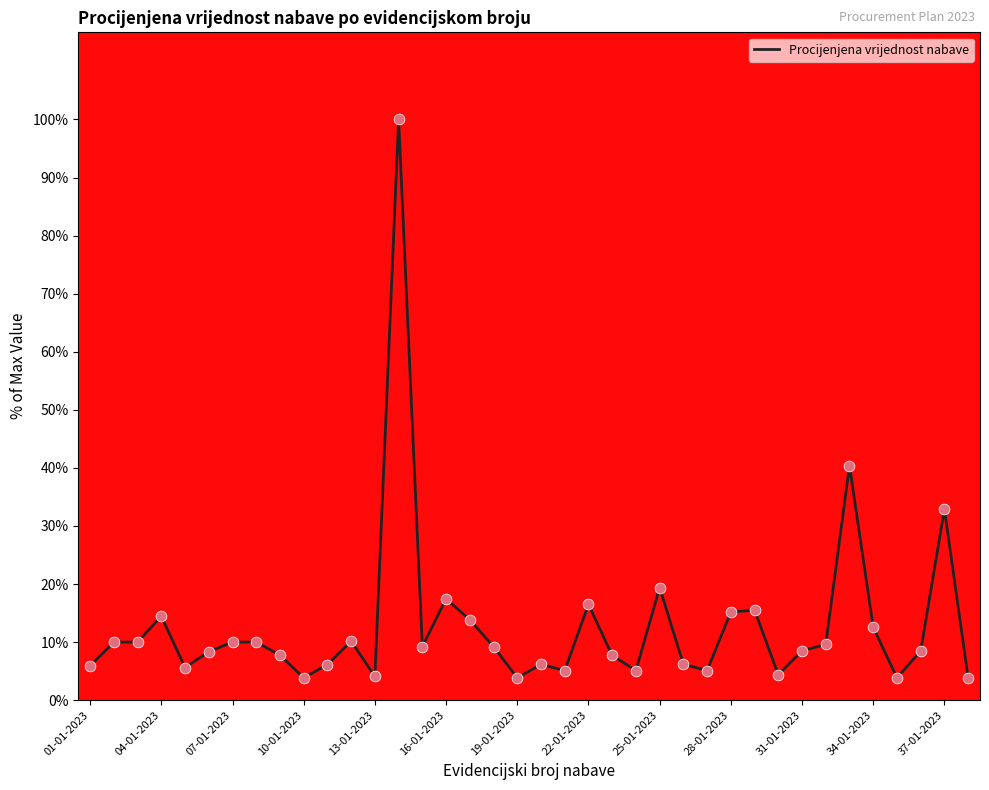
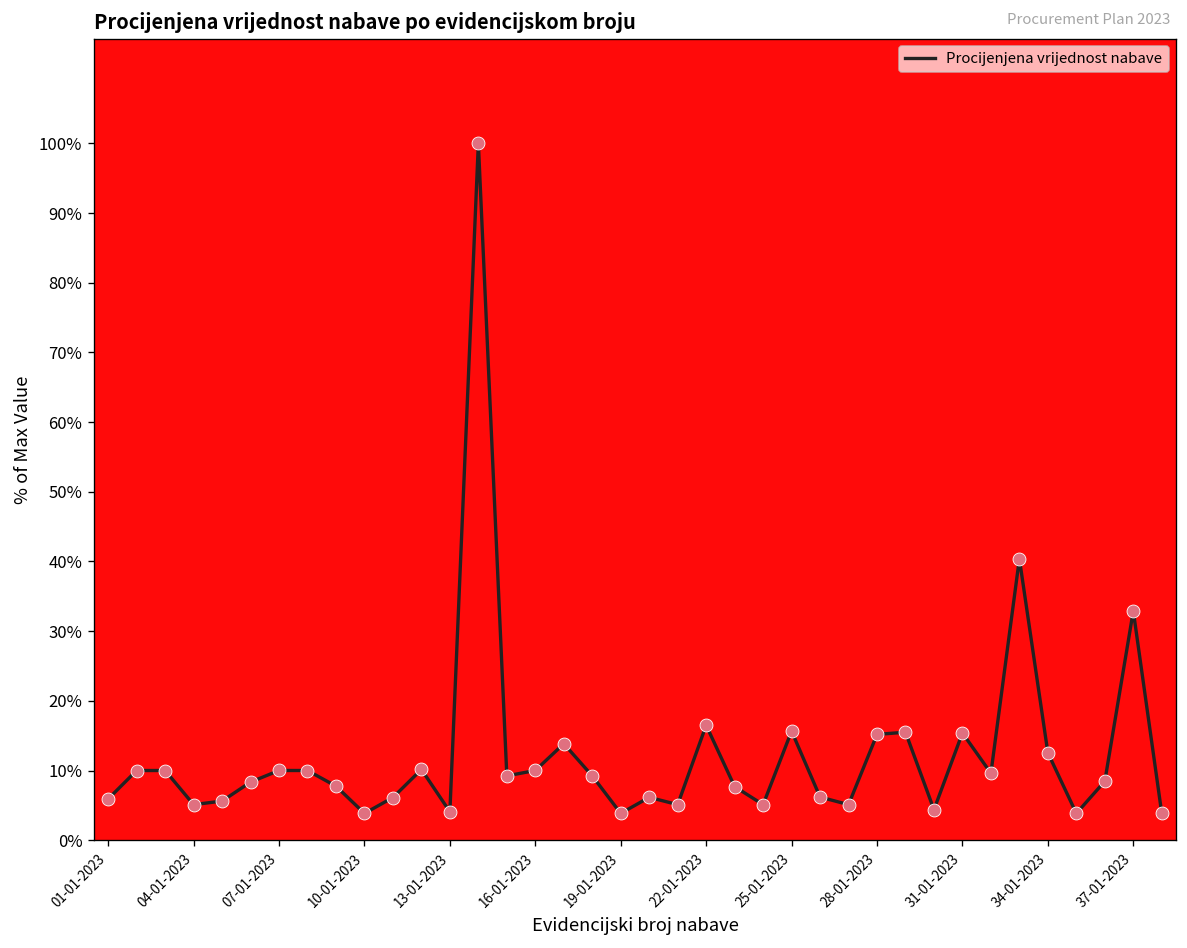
  {
    "01-01-2023": "6%",
-   "04-01-2023": "14%",
+   "04-01-2023": "5%",
    "07-01-2023": "10%",
    "10-01-2023": "4%",
    "13-01-2023": "4%",
-   "16-01-2023": "17%",
+   "16-01-2023": "10%",
    "19-01-2023": "4%",
    "22-01-2023": "16%",
-   "25-01-2023": "19%",
+   "25-01-2023": "16%",
    "28-01-2023": "15%",
-   "31-01-2023": "8%",
+   "31-01-2023": "15%",
    "34-01-2023": "13%",
    "37-01-2023": "33%"
  }
